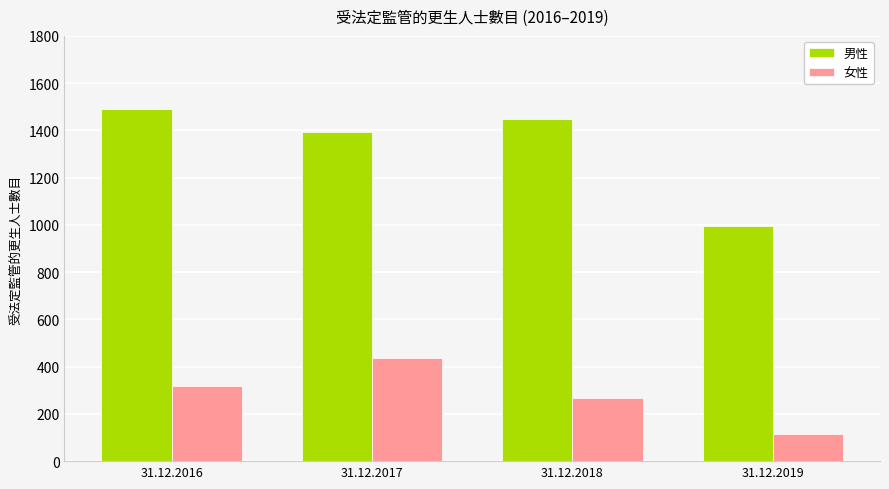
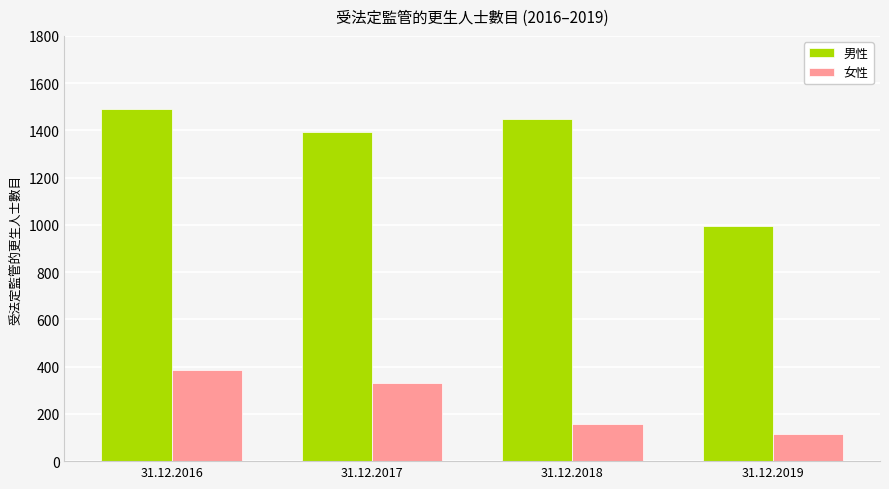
  {
    "男性": {
      "31.12.2016": 1490,
      "31.12.2017": 1390,
      "31.12.2018": 1450,
      "31.12.2019": 1000
    },
    "女性": {
-     "31.12.2016": 320,
-     "31.12.2017": 440,
-     "31.12.2018": 270,
+     "31.12.2016": 390,
+     "31.12.2017": 330,
+     "31.12.2018": 160,
      "31.12.2019": 120
    }
  }
